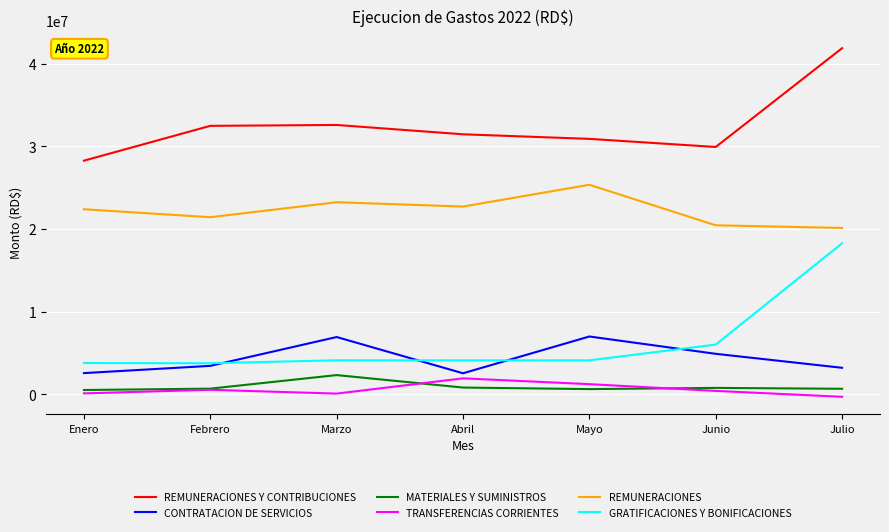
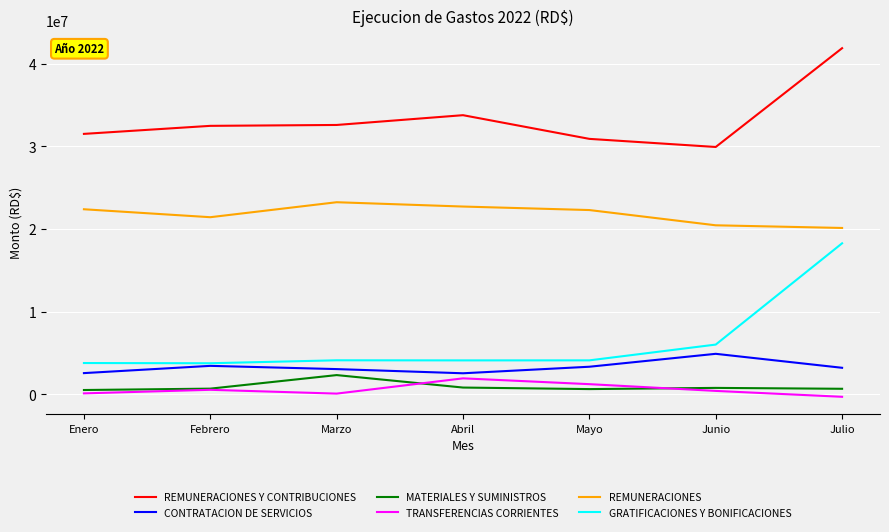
  {
    "REMUNERACIONES Y CONTRIBUCIONES": {
-     "Enero": 28000000,
+     "Enero": 32000000,
      "Febrero": 32000000,
      "Marzo": 33000000,
-     "Abril": 31000000,
+     "Abril": 34000000,
      "Mayo": 31000000,
      "Junio": 30000000,
      "Julio": 42000000
    },
    "CONTRATACION DE SERVICIOS": {
      "Enero": 3000000,
      "Febrero": 3000000,
-     "Marzo": 7000000,
+     "Marzo": 3000000,
      "Abril": 3000000,
-     "Mayo": 7000000,
+     "Mayo": 3000000,
      "Junio": 5000000,
      "Julio": 3000000
    },
    "MATERIALES Y SUMINISTROS": {
      "Enero": 1000000,
      "Marzo": 2000000,
      "Abril": 1000000,
      "Mayo": 1000000,
      "Junio": 1000000,
      "Julio": 1000000
    },
    "TRANSFERENCIAS CORRIENTES": {
      "Enero": 0,
      "Marzo": 0,
      "Abril": 2000000,
      "Mayo": 1000000,
      "Junio": 0,
      "Julio": 0
    },
    "REMUNERACIONES": {
      "Enero": 22000000,
      "Febrero": 21000000,
      "Marzo": 23000000,
      "Abril": 23000000,
-     "Mayo": 25000000,
+     "Mayo": 22000000,
      "Junio": 20000000,
      "Julio": 20000000
    },
    "GRATIFICACIONES Y BONIFICACIONES": {
      "Enero": 4000000,
      "Febrero": 4000000,
      "Marzo": 4000000,
      "Abril": 4000000,
      "Mayo": 4000000,
      "Junio": 6000000,
      "Julio": 18000000
    }
  }
